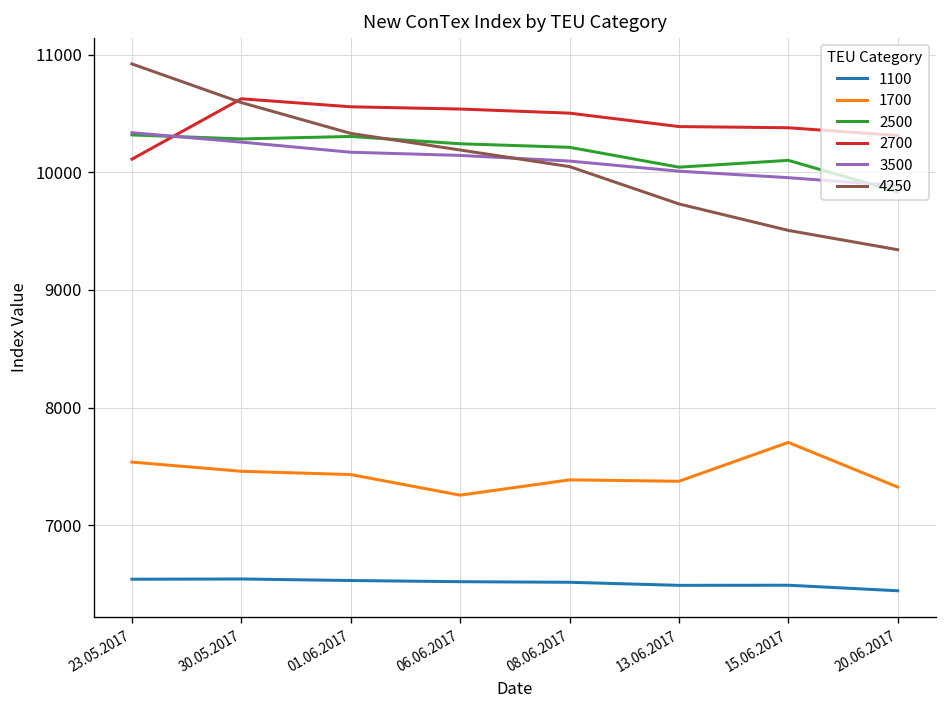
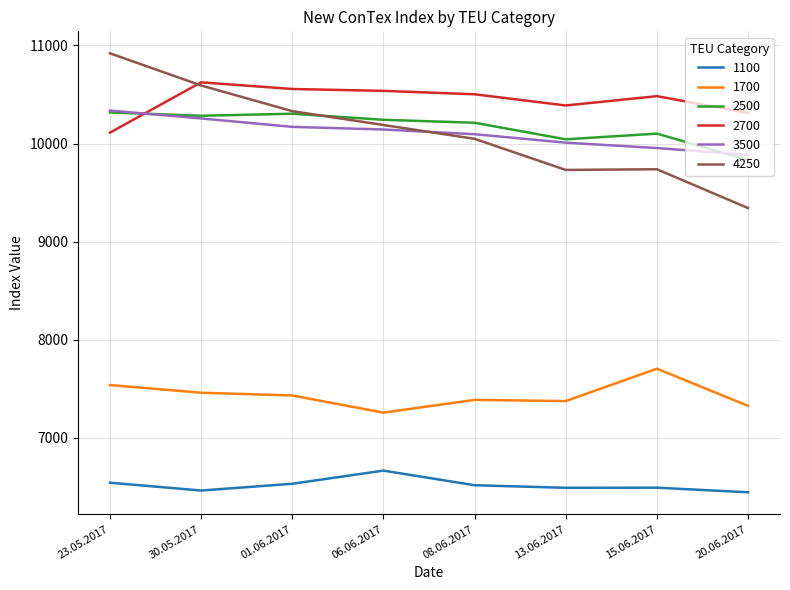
  {
    "1100": {
      "23.05.2017": 6500,
-     "30.05.2017": 6550,
+     "30.05.2017": 6460,
      "01.06.2017": 6500,
-     "06.06.2017": 6500,
+     "06.06.2017": 6700,
      "08.06.2017": 6500,
      "13.06.2017": 6500,
      "15.06.2017": 6500,
      "20.06.2017": 6400
    },
    "1700": {
      "23.05.2017": 7500,
      "30.05.2017": 7500,
      "01.06.2017": 7400,
      "06.06.2017": 7300,
      "08.06.2017": 7400,
      "13.06.2017": 7400,
      "15.06.2017": 7700,
      "20.06.2017": 7300
    },
    "2500": {
      "30.05.2017": 10300,
      "06.06.2017": 10200,
      "08.06.2017": 10200,
      "13.06.2017": 10000,
      "15.06.2017": 10100
    },
    "2700": {
      "23.05.2017": 10100,
      "30.05.2017": 10600,
      "01.06.2017": 10600,
      "06.06.2017": 10500,
      "08.06.2017": 10500,
      "13.06.2017": 10400,
-     "15.06.2017": 10400
+     "15.06.2017": 10500
    },
    "3500": {
      "30.05.2017": 10300,
      "01.06.2017": 10200,
      "06.06.2017": 10100,
      "08.06.2017": 10100,
      "13.06.2017": 10000,
      "15.06.2017": 10000
    },
    "4250": {
      "23.05.2017": 10900,
      "30.05.2017": 10600,
      "06.06.2017": 10200,
      "08.06.2017": 10000,
      "13.06.2017": 9700,
-     "15.06.2017": 9500,
+     "15.06.2017": 9700,
      "20.06.2017": 9300
    }
  }
